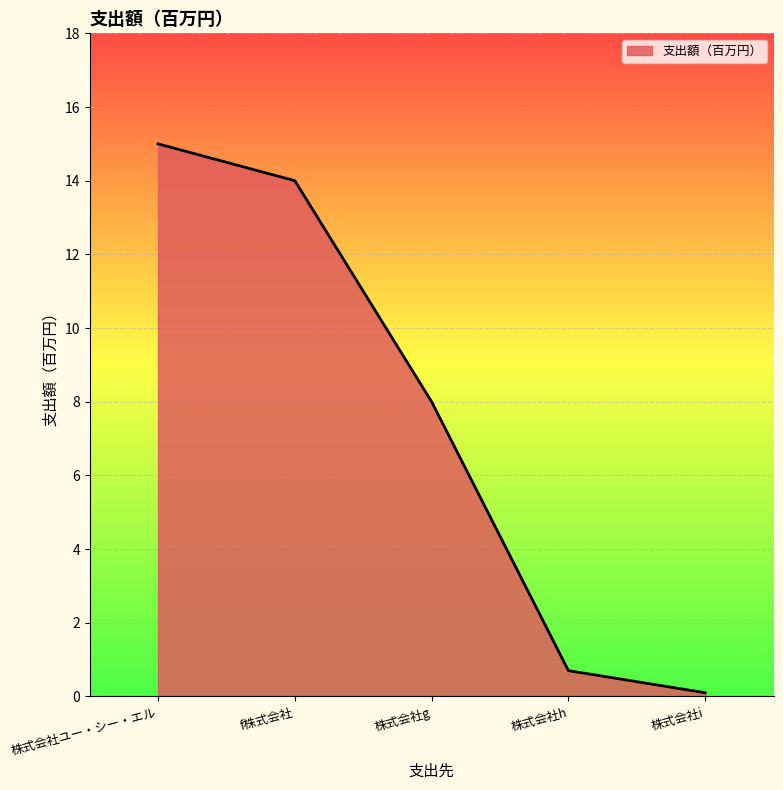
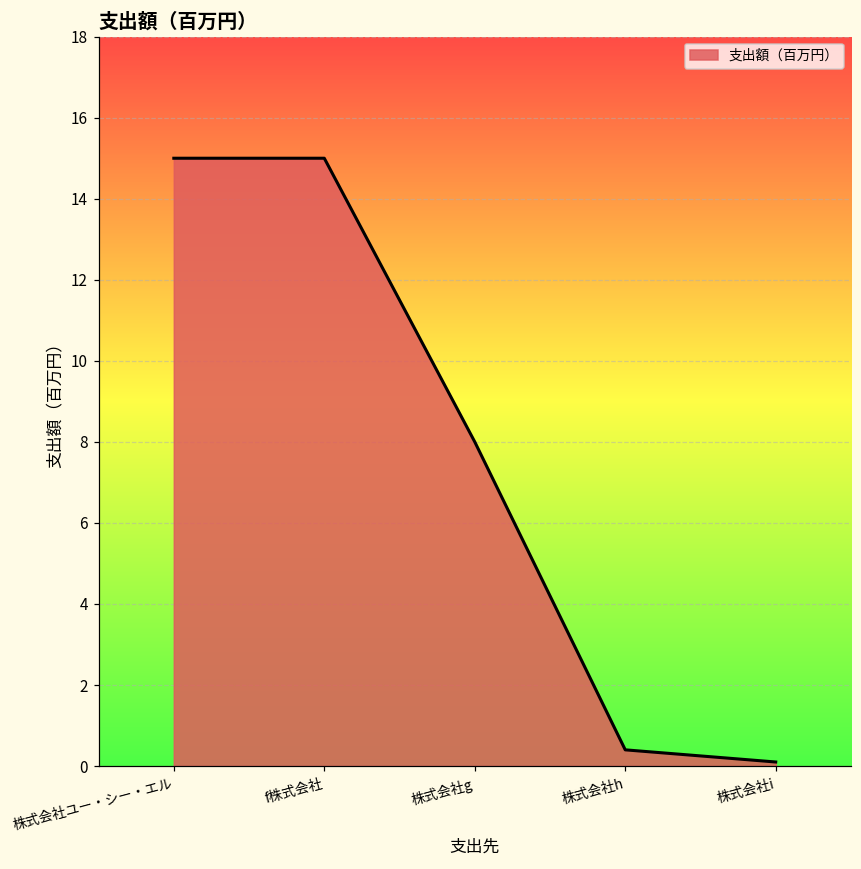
  {
    "株式会社ユー・シー・エル": 15.0,
-   "f株式会社": 14,
+   "f株式会社": 15,
    "株式会社g": 8.0,
-   "株式会社h": 0.7,
+   "株式会社h": 0.4,
    "株式会社i": 0.1
  }
